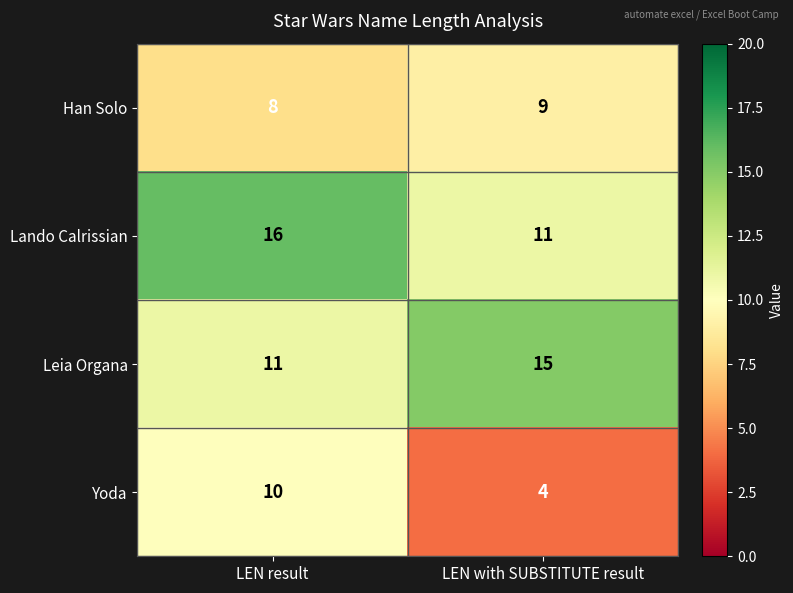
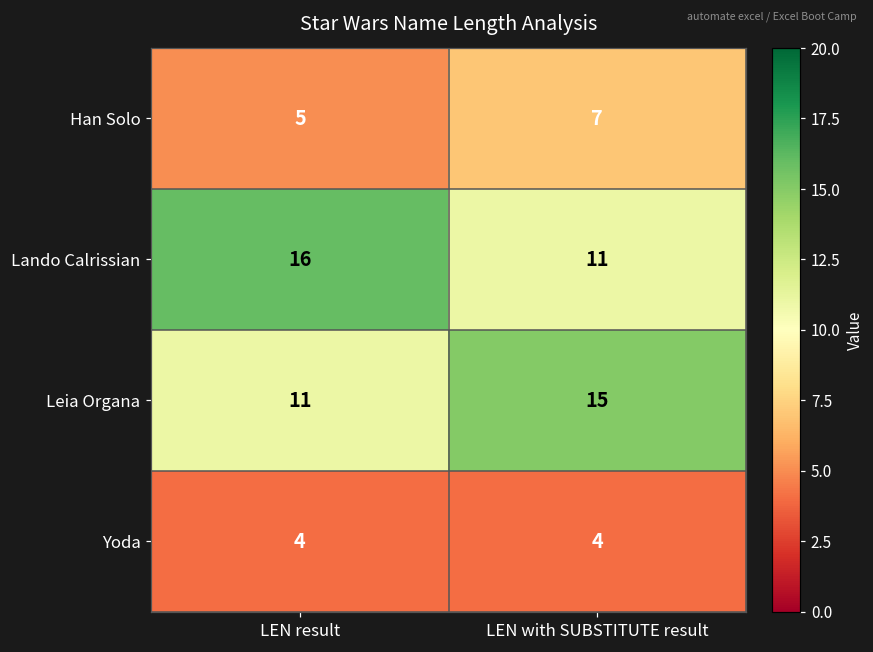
  {
    "Han Solo": {
-     "LEN result": 8,
-     "LEN with SUBSTITUTE result": 9
+     "LEN result": 5,
+     "LEN with SUBSTITUTE result": 7
    },
    "Lando Calrissian": {
      "LEN result": 16,
      "LEN with SUBSTITUTE result": 11
    },
    "Leia Organa": {
      "LEN result": 11,
      "LEN with SUBSTITUTE result": 15
    },
    "Yoda": {
-     "LEN result": 10,
+     "LEN result": 4,
      "LEN with SUBSTITUTE result": 4
    }
  }
